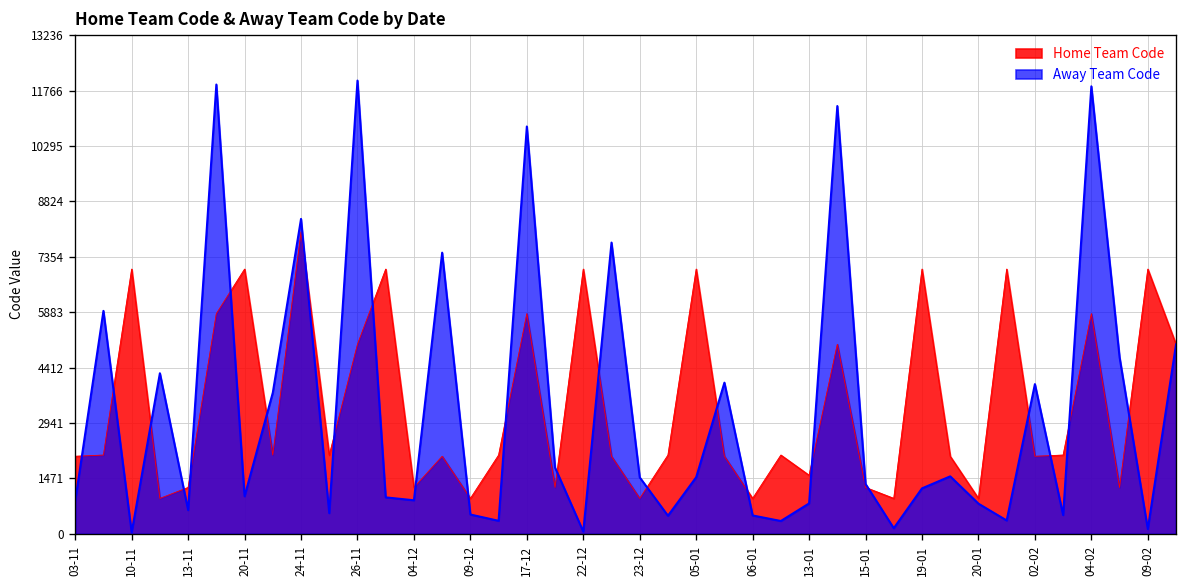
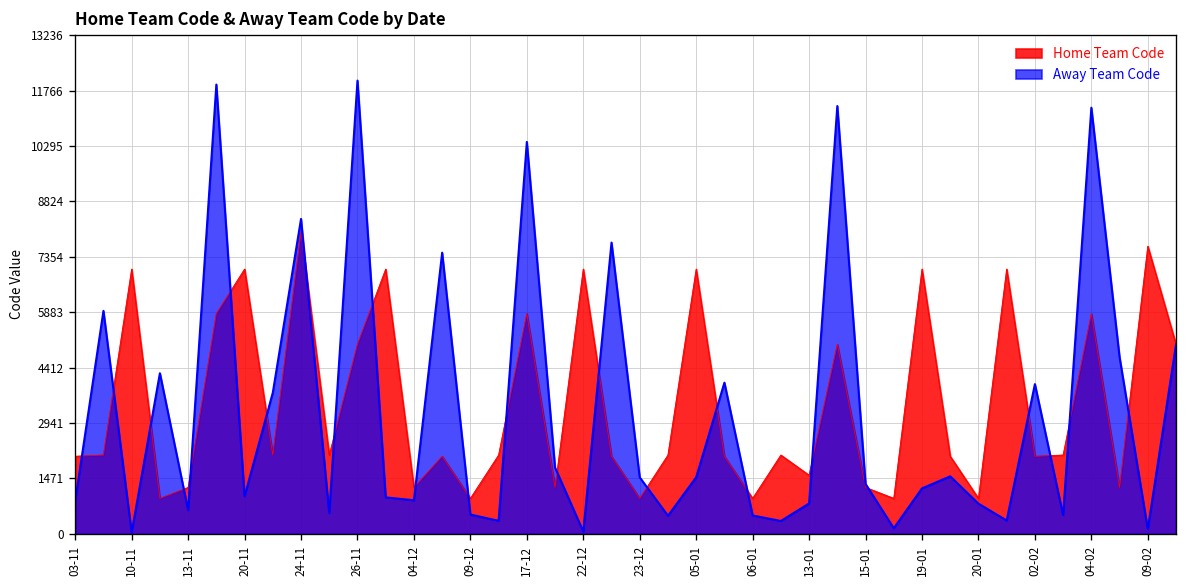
  {
    "Home Team Code": {
      "03-11": 2100,
      "10-11": 7000,
      "13-11": 1200,
      "20-11": 7000,
      "24-11": 8000,
      "26-11": 5000,
      "04-12": 1200,
      "17-12": 5800,
      "13-01": 1600,
      "15-01": 1200,
      "20-01": 900,
      "04-02": 5800,
-     "09-02": 7000
+     "09-02": 7600
    },
    "Away Team Code": {
      "03-11": 900,
      "10-11": 0,
      "13-11": 600,
      "20-11": 1000,
      "24-11": 8400,
      "26-11": 12000,
      "04-12": 900,
-     "17-12": 10800,
+     "17-12": 10400,
      "13-01": 800,
      "15-01": 1300,
      "20-01": 800,
-     "04-02": 11900,
+     "04-02": 11300,
      "09-02": 100
    }
  }
